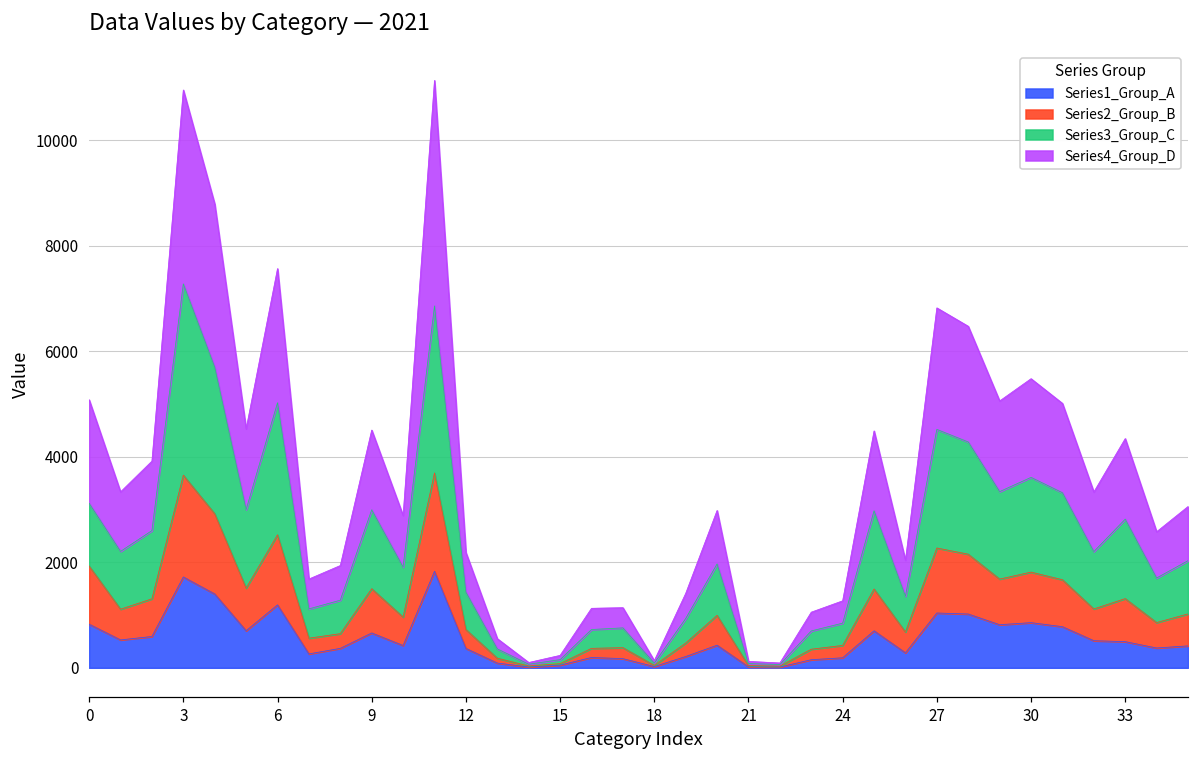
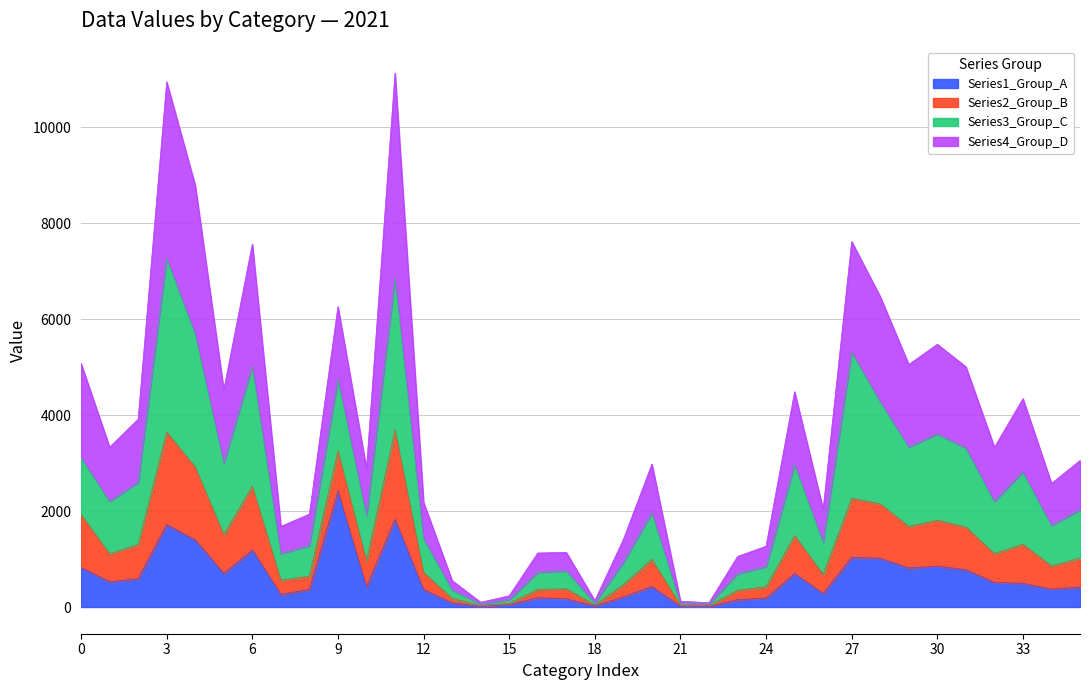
  {
    "Series1_Group_A": {
      "0": 800,
      "3": 1700,
      "6": 1200,
-     "9": 700,
+     "9": 2400,
      "12": 400,
      "24": 200,
      "27": 1000,
      "30": 900,
      "33": 500
    },
    "Series2_Group_B": {
      "0": 1100,
      "3": 1900,
      "6": 1300,
      "9": 800,
      "12": 400,
      "24": 200,
      "27": 1200,
      "30": 1000,
      "33": 800
    },
    "Series3_Group_C": {
      "0": 1200,
      "3": 3600,
      "6": 2500,
      "9": 1500,
      "12": 700,
      "15": 100,
      "24": 400,
-     "27": 2200,
+     "27": 3000,
      "30": 1800,
      "33": 1500
    },
    "Series4_Group_D": {
      "0": 2000,
      "3": 3700,
      "6": 2500,
      "9": 1500,
      "12": 800,
      "15": 100,
      "24": 400,
      "27": 2300,
      "30": 1900,
      "33": 1500
    }
  }
